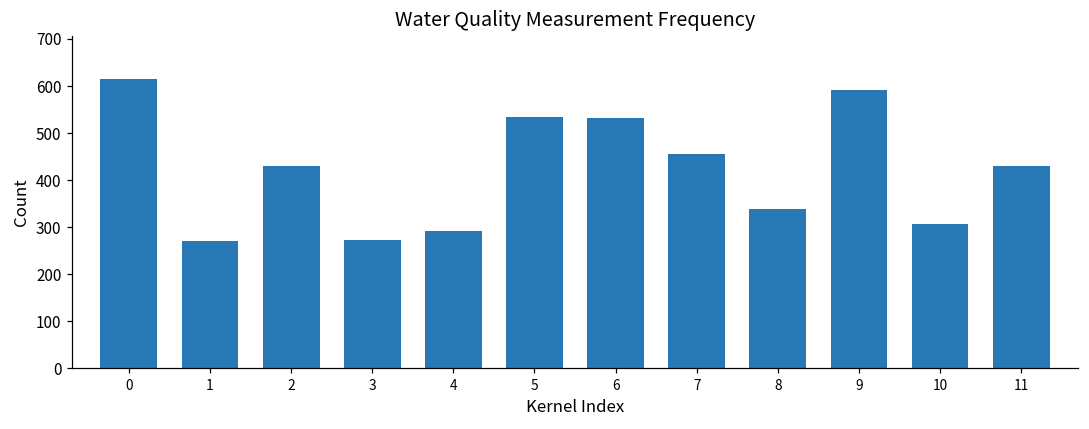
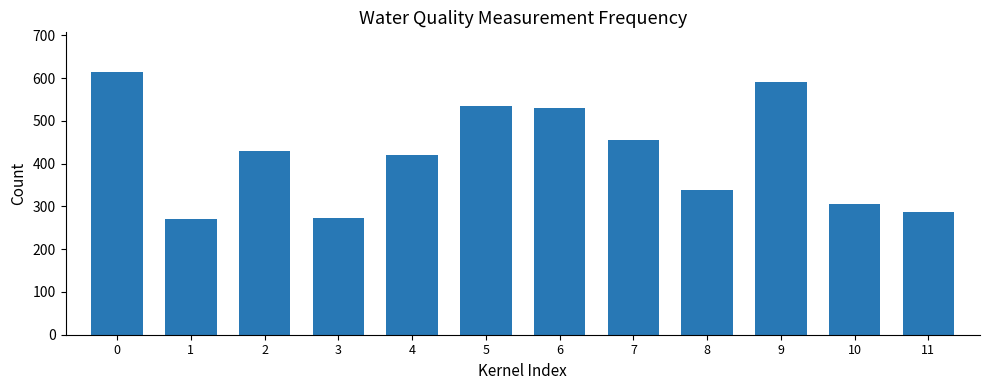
  {
    "0": 620,
    "1": 270,
    "2": 430,
    "3": 270,
-   "4": 290,
+   "4": 420,
    "5": 530,
    "6": 530,
    "7": 460,
    "8": 340,
    "9": 590,
    "10": 310,
-   "11": 430
+   "11": 290
  }
